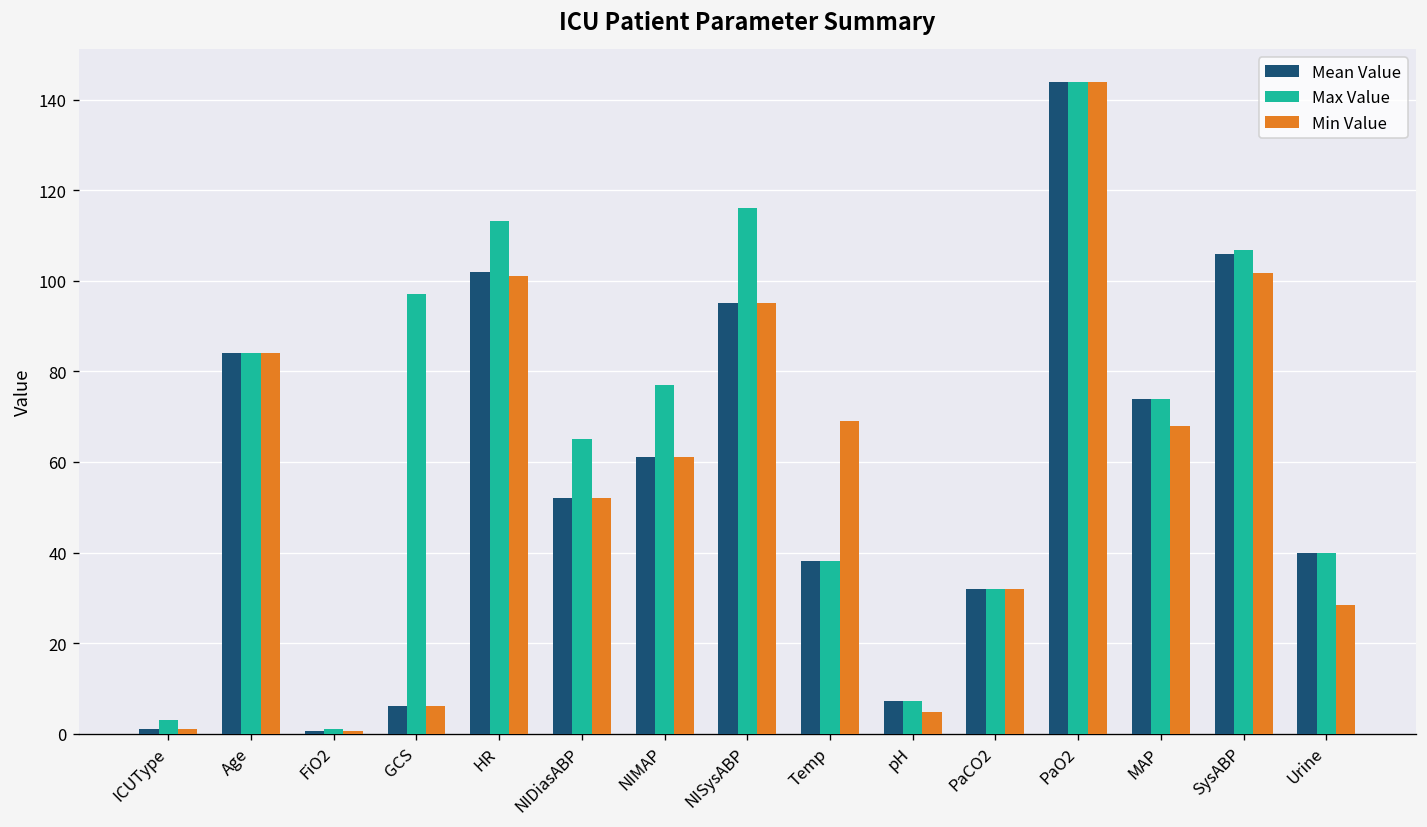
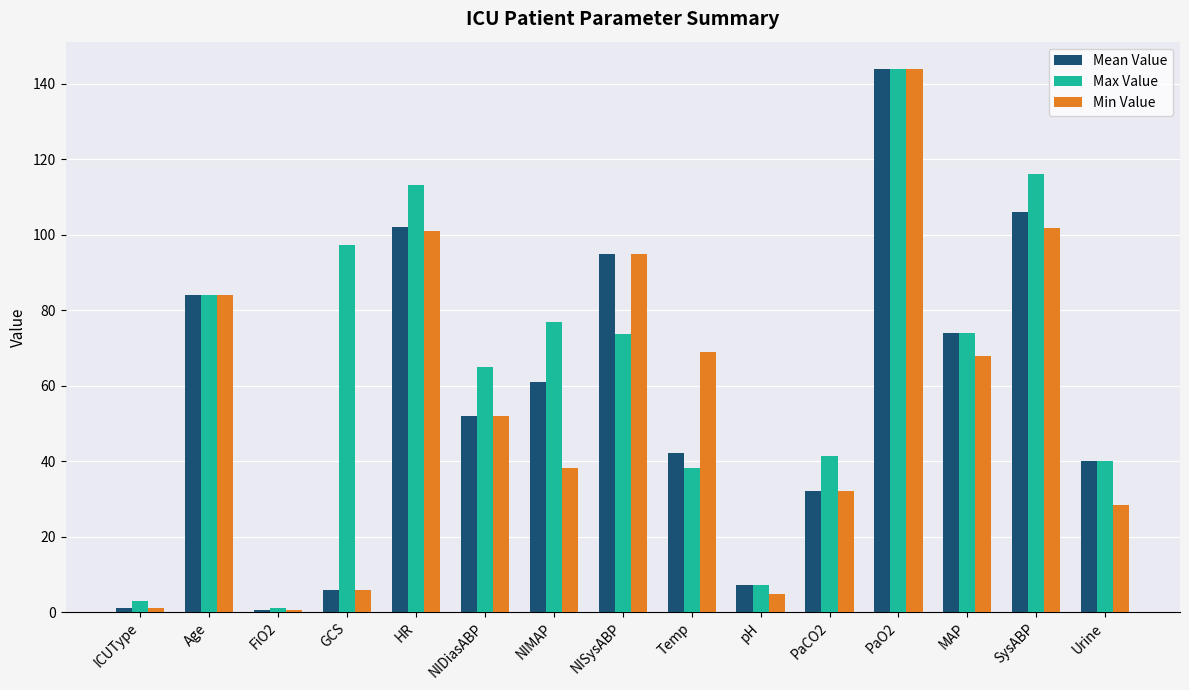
  {
    "Mean Value": {
      "ICUType": 1,
      "Age": 84,
      "GCS": 6,
      "HR": 102,
      "NIDiasABP": 52,
      "NIMAP": 61,
      "NISysABP": 95,
-     "Temp": 38,
+     "Temp": 42,
      "pH": 7,
      "PaCO2": 32,
      "PaO2": 144,
      "MAP": 74,
      "SysABP": 106,
      "Urine": 40
    },
    "Max Value": {
      "ICUType": 3,
      "Age": 84,
      "FiO2": 1,
      "GCS": 97,
      "HR": 113,
      "NIDiasABP": 65,
      "NIMAP": 77,
-     "NISysABP": 116,
+     "NISysABP": 74,
      "Temp": 38,
      "pH": 7,
-     "PaCO2": 32,
+     "PaCO2": 42,
      "PaO2": 144,
      "MAP": 74,
-     "SysABP": 107,
+     "SysABP": 116,
      "Urine": 40
    },
    "Min Value": {
      "ICUType": 1,
      "Age": 84,
      "GCS": 6,
      "HR": 101,
      "NIDiasABP": 52,
-     "NIMAP": 61,
+     "NIMAP": 38,
      "NISysABP": 95,
      "Temp": 69,
      "pH": 5,
      "PaCO2": 32,
      "PaO2": 144,
      "MAP": 68,
      "SysABP": 102,
      "Urine": 29
    }
  }
